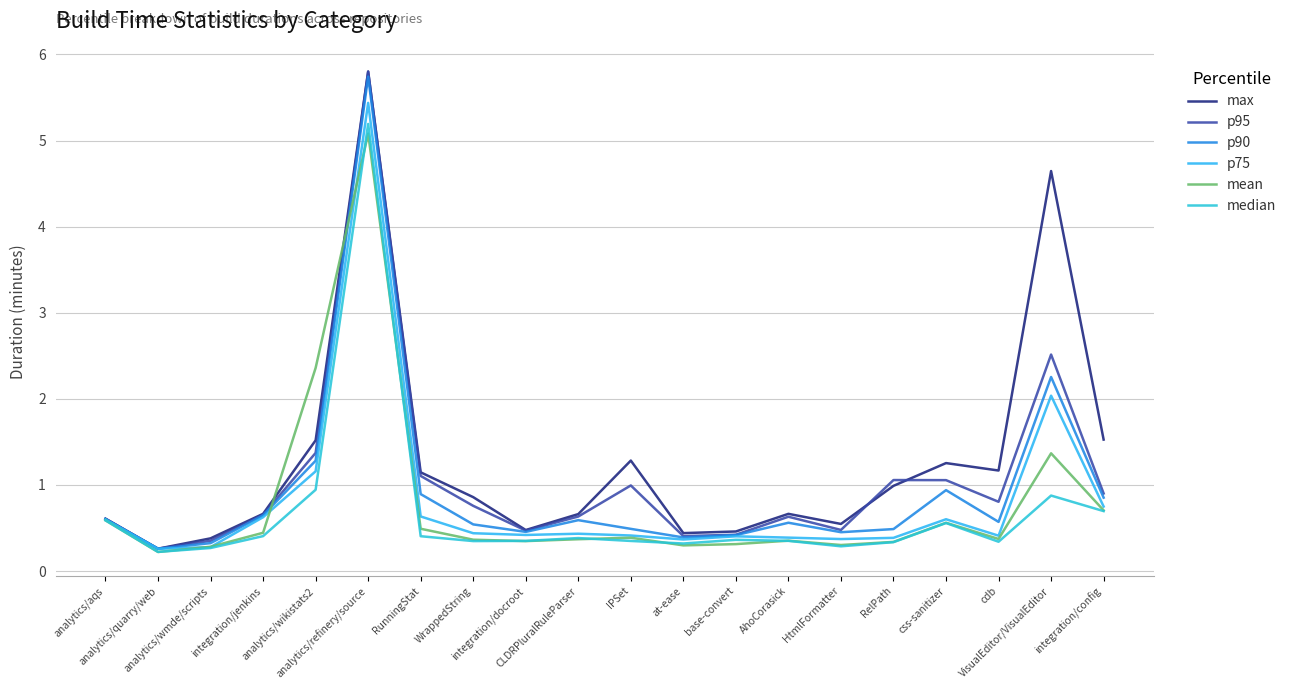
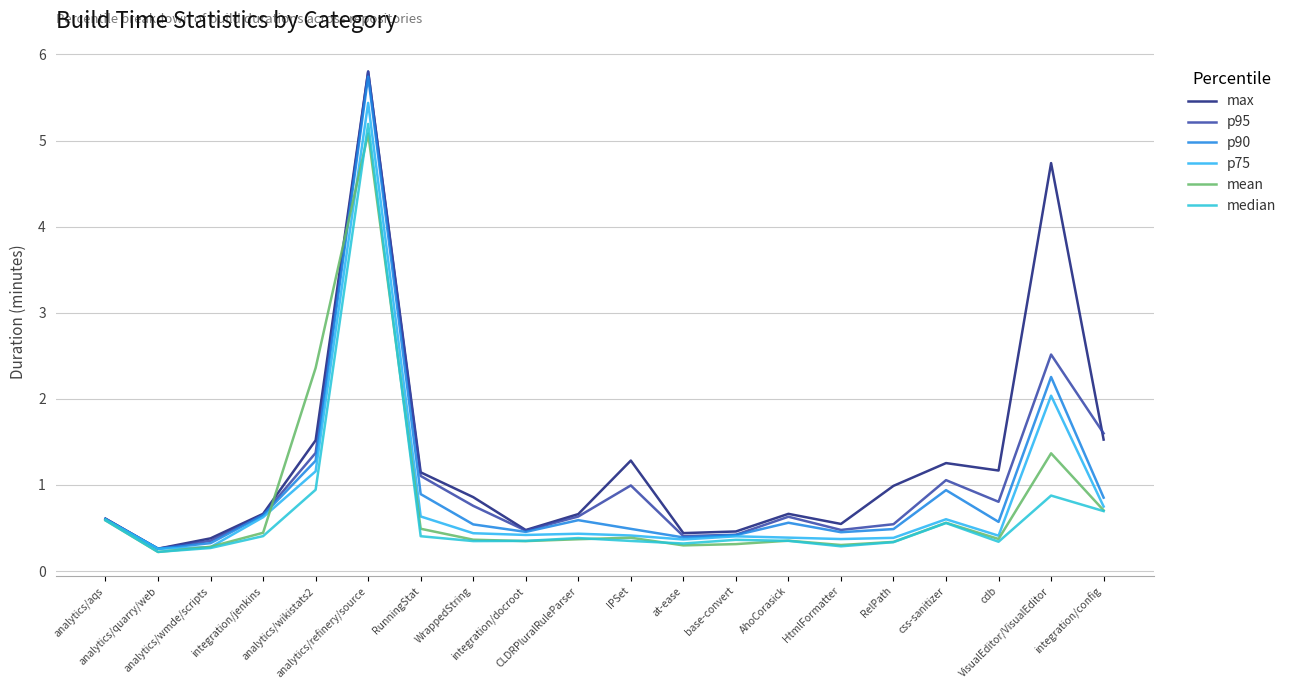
  {
    "max": {
      "analytics/wikistats2": 1.5,
      "RunningStat": 1.1,
      "WrappedString": 0.9,
      "IPSet": 1.3,
      "at-ease": 0.4,
      "base-convert": 0.5,
      "AhoCorasick": 0.7,
      "HtmlFormatter": 0.5,
      "RelPath": 1.0,
      "css-sanitizer": 1.3,
      "cdb": 1.2,
-     "VisualEditor/VisualEditor": 4.6,
+     "VisualEditor/VisualEditor": 4.7,
      "integration/config": 1.5
    },
    "p95": {
      "analytics/wikistats2": 1.4,
      "RunningStat": 1.1,
      "WrappedString": 0.8,
      "IPSet": 1.0,
      "AhoCorasick": 0.6,
-     "RelPath": 1.1,
+     "RelPath": 0.5,
      "css-sanitizer": 1.1,
      "cdb": 0.8,
      "VisualEditor/VisualEditor": 2.5,
-     "integration/config": 0.9
+     "integration/config": 1.6
    },
    "mean": {
      "integration/jenkins": 0.4,
      "analytics/wikistats2": 2.4,
      "analytics/refinery/source": 5.1,
      "RunningStat": 0.5,
      "base-convert": 0.3,
      "cdb": 0.4,
      "VisualEditor/VisualEditor": 1.4
    }
  }
